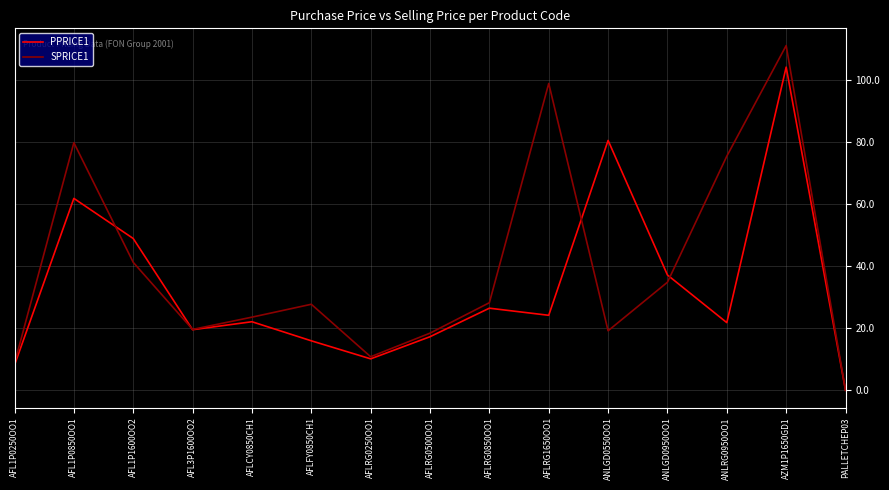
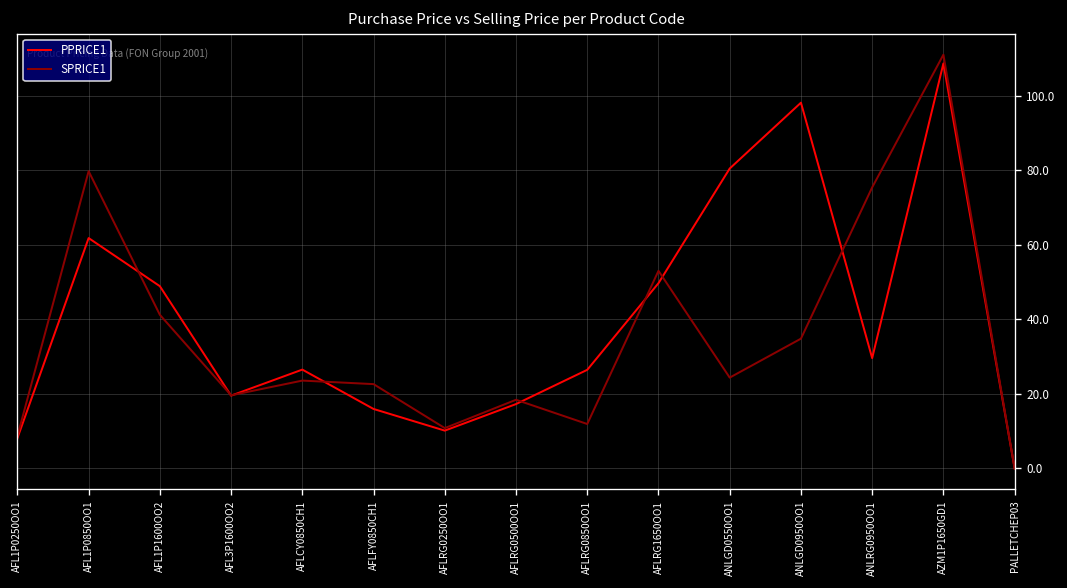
  {
    "PPRICE1": {
      "AFL1P0850OO1": 62,
      "AFL1P1600OO2": 49,
-     "AFLCY0850CH1": 22,
+     "AFLCY0850CH1": 26,
      "AFLFY0850CH1": 16,
      "AFLRG0500OO1": 17,
      "AFLRG0850OO1": 26,
-     "AFLRG1650OO1": 24,
+     "AFLRG1650OO1": 50,
      "ANLGD0550OO1": 80,
-     "ANLGD0950OO1": 37,
-     "ANLRG0950OO1": 22,
-     "AZM1P1650GD1": 104
+     "ANLGD0950OO1": 98,
+     "ANLRG0950OO1": 30,
+     "AZM1P1650GD1": 109
    },
    "SPRICE1": {
      "AFL1P0850OO1": 80,
      "AFL1P1600OO2": 41,
      "AFLCY0850CH1": 24,
-     "AFLFY0850CH1": 28,
+     "AFLFY0850CH1": 23,
      "AFLRG0500OO1": 18,
-     "AFLRG0850OO1": 28,
-     "AFLRG1650OO1": 99,
-     "ANLGD0550OO1": 19,
+     "AFLRG0850OO1": 12,
+     "AFLRG1650OO1": 53,
+     "ANLGD0550OO1": 24,
      "ANLGD0950OO1": 35,
      "ANLRG0950OO1": 75,
      "AZM1P1650GD1": 111
    }
  }
